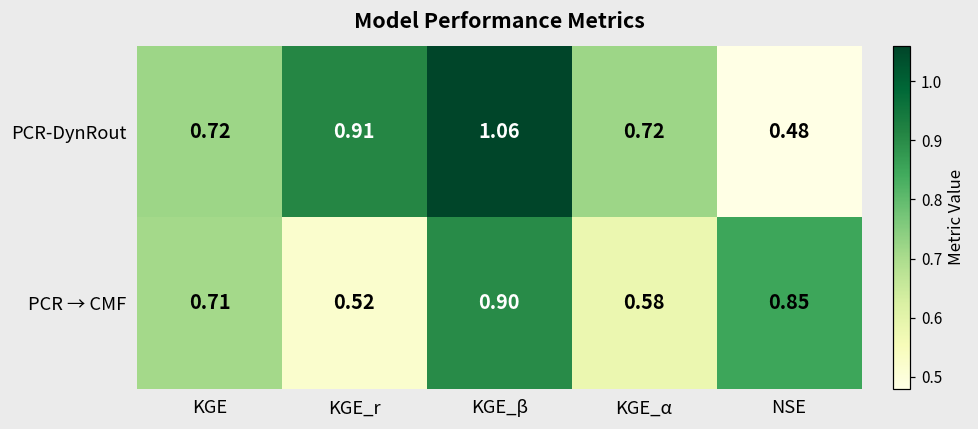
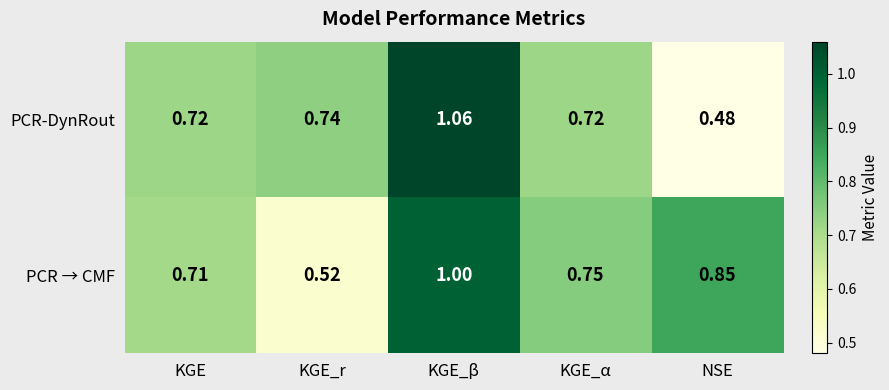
  {
    "PCR-DynRout": {
      "KGE": 0.72,
-     "KGE_r": 0.91,
+     "KGE_r": 0.74,
      "KGE_β": 1.06,
      "KGE_α": 0.72,
      "NSE": 0.48
    },
    "PCR → CMF": {
      "KGE": 0.71,
      "KGE_r": 0.52,
-     "KGE_β": 0.90,
-     "KGE_α": 0.58,
+     "KGE_β": 1.00,
+     "KGE_α": 0.75,
      "NSE": 0.85
    }
  }
